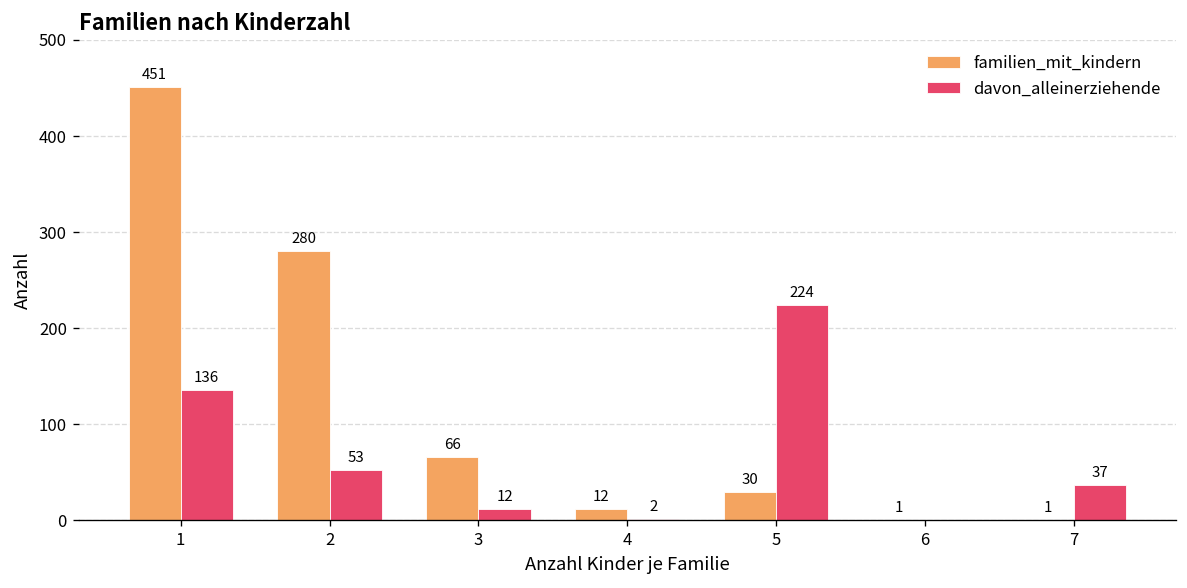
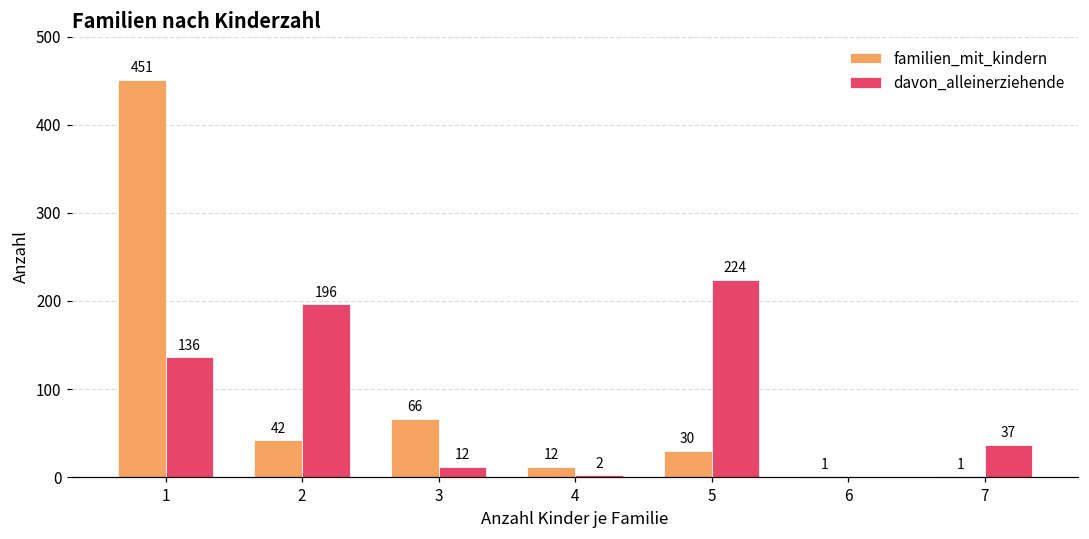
  {
    "familien_mit_kindern": {
      "1": 451,
-     "2": 280,
+     "2": 42,
      "3": 66,
      "4": 12,
      "5": 30,
      "6": 1,
      "7": 1
    },
    "davon_alleinerziehende": {
      "1": 136,
-     "2": 53,
+     "2": 196,
      "3": 12,
      "4": 2,
      "5": 224,
      "7": 37
    }
  }
